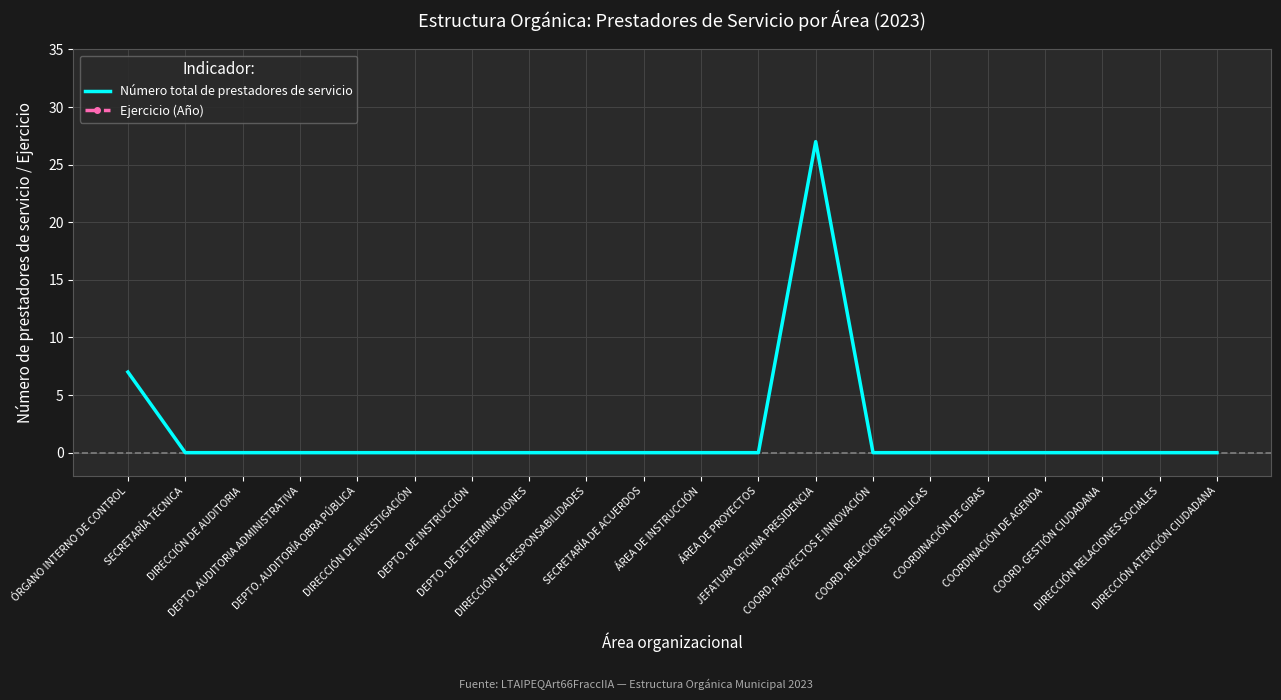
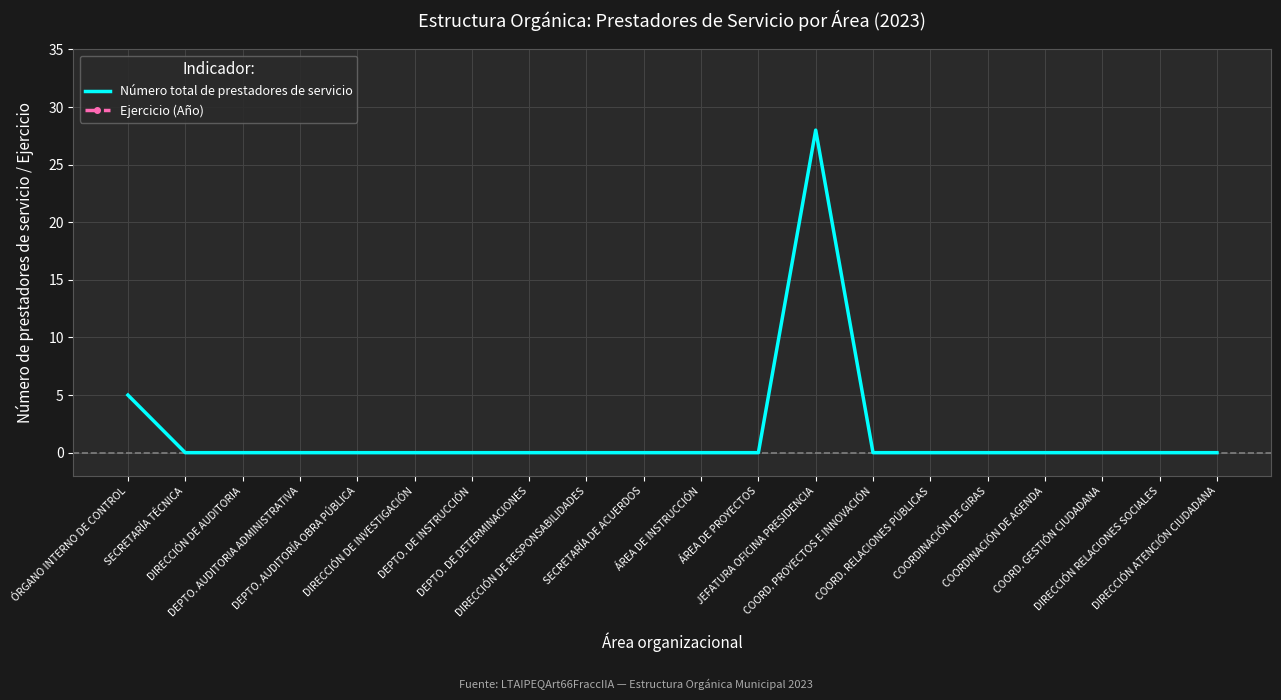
  {
    "Número total de prestadores de servicio": {
-     "ÓRGANO INTERNO DE CONTROL": 7,
+     "ÓRGANO INTERNO DE CONTROL": 5,
      "SECRETARÍA TÉCNICA": 0,
      "DIRECCIÓN DE AUDITORIA": 0,
      "DEPTO. AUDITORIA ADMINISTRATIVA": 0,
      "DEPTO. AUDITORÍA OBRA PÚBLICA": 0,
      "DIRECCIÓN DE INVESTIGACIÓN": 0,
      "DEPTO. DE INSTRUCCIÓN": 0,
      "DEPTO. DE DETERMINACIONES": 0,
      "DIRECCIÓN DE RESPONSABILIDADES": 0,
      "SECRETARÍA DE ACUERDOS": 0,
      "ÁREA DE INSTRUCCIÓN": 0,
      "ÁREA DE PROYECTOS": 0,
-     "JEFATURA OFICINA PRESIDENCIA": 27,
+     "JEFATURA OFICINA PRESIDENCIA": 28,
      "COORD. PROYECTOS E INNOVACIÓN": 0,
      "COORD. RELACIONES PÚBLICAS": 0,
      "COORDINACIÓN DE GIRAS": 0,
      "COORDINACIÓN DE AGENDA": 0,
      "COORD. GESTIÓN CIUDADANA": 0,
      "DIRECCIÓN RELACIONES SOCIALES": 0,
      "DIRECCIÓN ATENCIÓN CIUDADANA": 0
    }
  }
